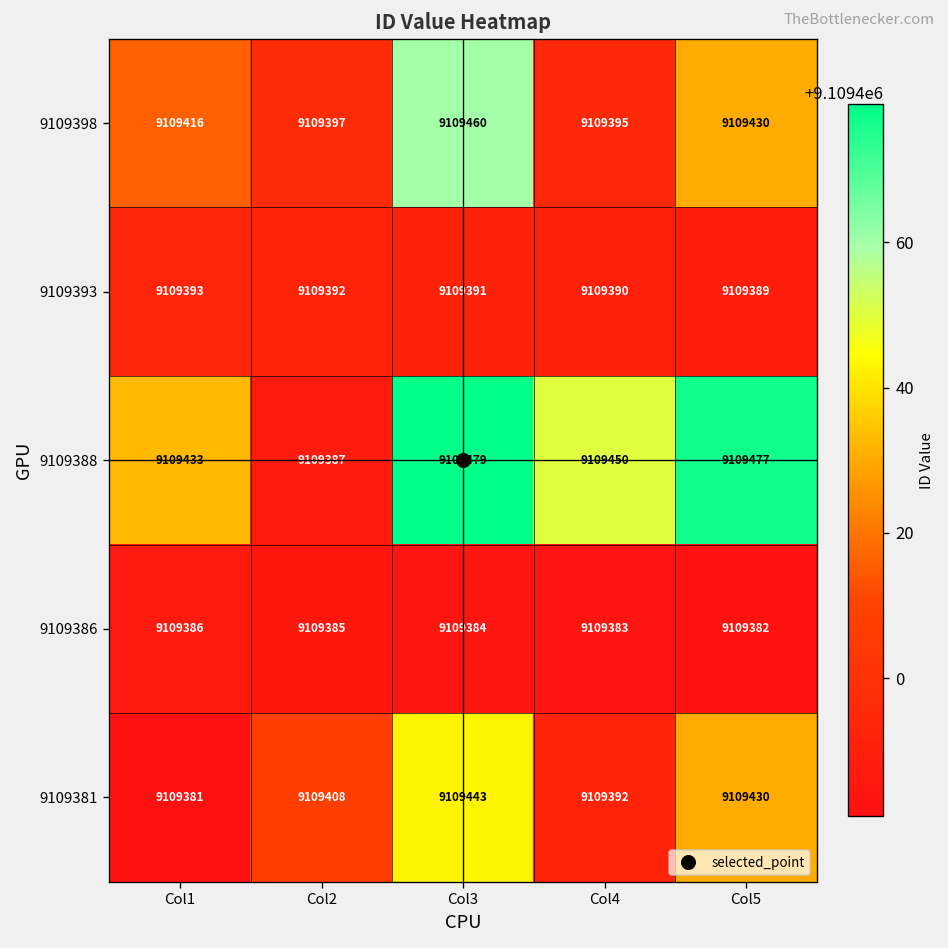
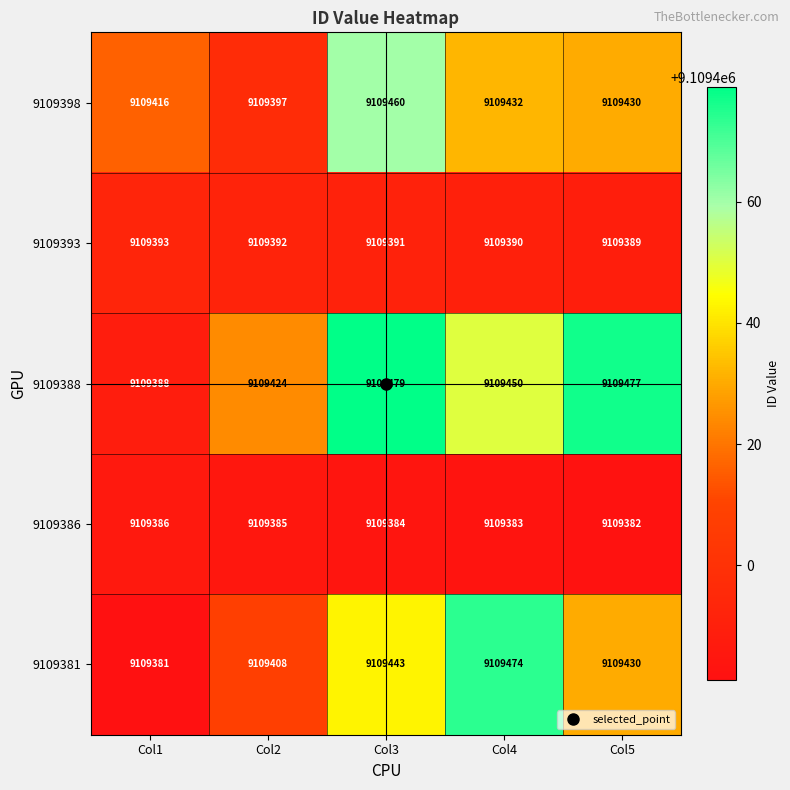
  {
    "9109398": {
      "Col1": 9109416,
      "Col2": 9109397,
      "Col3": 9109460,
-     "Col4": 9109395,
+     "Col4": 9109432,
      "Col5": 9109430
    },
    "9109393": {
      "Col1": 9109393,
      "Col2": 9109392,
      "Col3": 9109391,
      "Col4": 9109390,
      "Col5": 9109389
    },
    "9109388": {
-     "Col1": 9109433,
-     "Col2": 9109387,
+     "Col1": 9109388,
+     "Col2": 9109424,
      "Col4": 9109450,
      "Col5": 9109477
    },
    "9109386": {
      "Col1": 9109386,
      "Col2": 9109385,
      "Col3": 9109384,
      "Col4": 9109383,
      "Col5": 9109382
    },
    "9109381": {
      "Col1": 9109381,
      "Col2": 9109408,
      "Col3": 9109443,
-     "Col4": 9109392,
+     "Col4": 9109474,
      "Col5": 9109430
    }
  }
